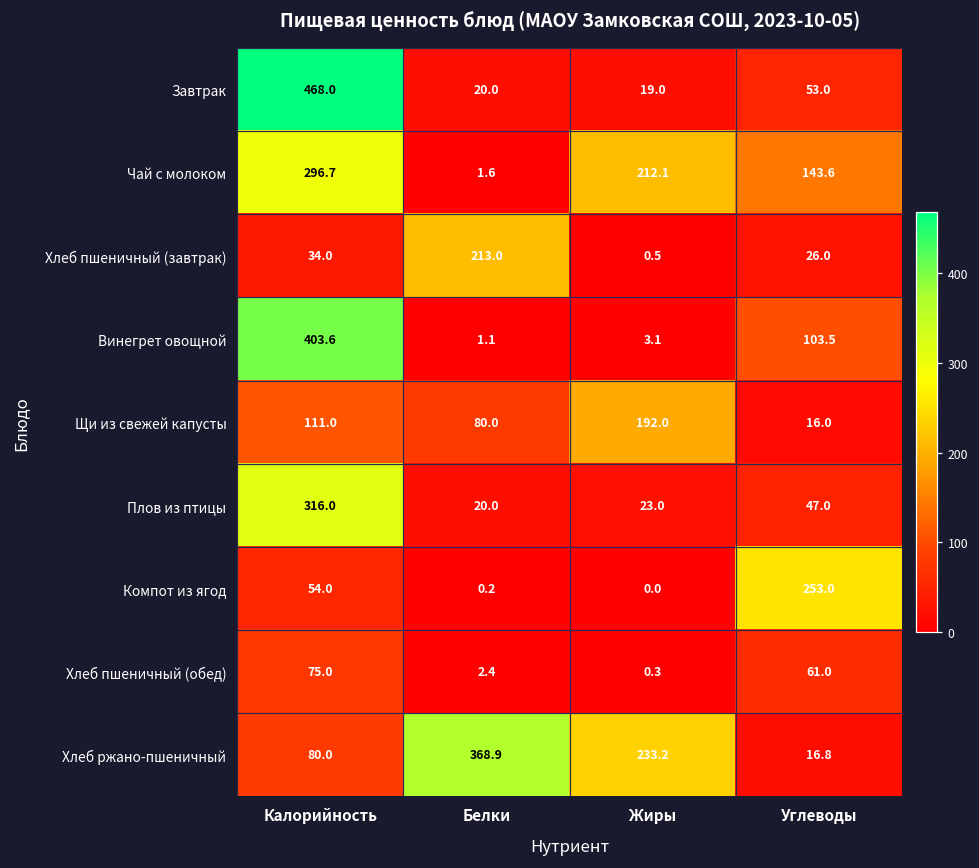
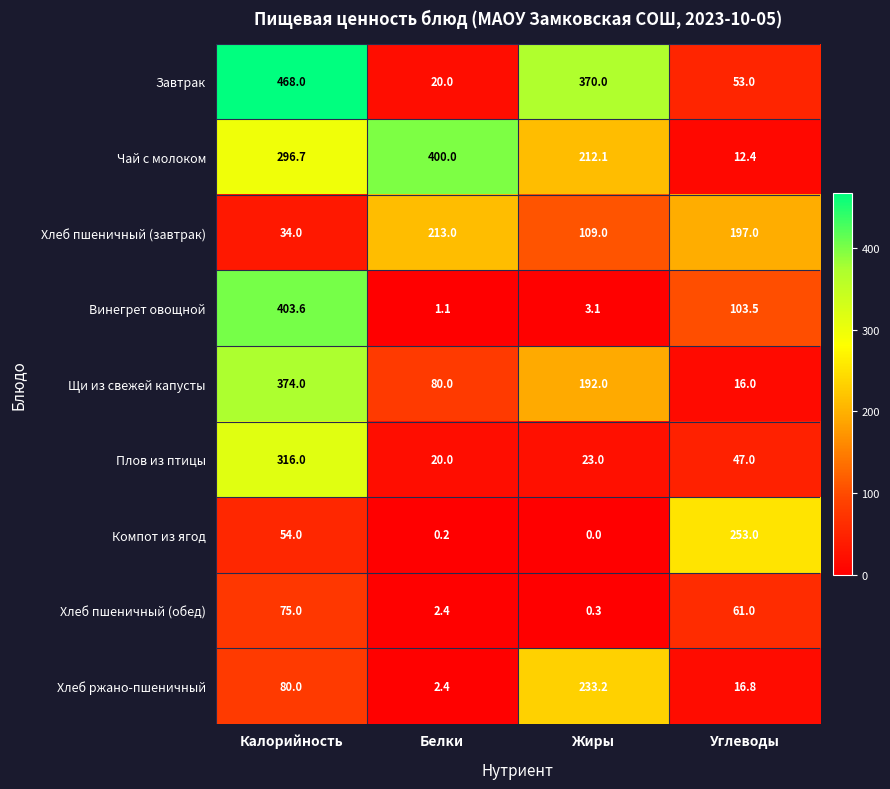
  {
    "Завтрак": {
      "Калорийность": 468.0,
      "Белки": 20.0,
-     "Жиры": 19.0,
+     "Жиры": 370.0,
      "Углеводы": 53.0
    },
    "Чай с молоком": {
      "Калорийность": 296.7,
-     "Белки": 1.6,
+     "Белки": 400.0,
      "Жиры": 212.1,
-     "Углеводы": 143.6
+     "Углеводы": 12.4
    },
    "Хлеб пшеничный (завтрак)": {
      "Калорийность": 34.0,
      "Белки": 213.0,
-     "Жиры": 0.5,
-     "Углеводы": 26.0
+     "Жиры": 109.0,
+     "Углеводы": 197.0
    },
    "Винегрет овощной": {
      "Калорийность": 403.6,
      "Белки": 1.1,
      "Жиры": 3.1,
      "Углеводы": 103.5
    },
    "Щи из свежей капусты": {
-     "Калорийность": 111.0,
+     "Калорийность": 374.0,
      "Белки": 80.0,
      "Жиры": 192.0,
      "Углеводы": 16.0
    },
    "Плов из птицы": {
      "Калорийность": 316.0,
      "Белки": 20.0,
      "Жиры": 23.0,
      "Углеводы": 47.0
    },
    "Компот из ягод": {
      "Калорийность": 54.0,
      "Белки": 0.2,
      "Жиры": 0.0,
      "Углеводы": 253.0
    },
    "Хлеб пшеничный (обед)": {
      "Калорийность": 75.0,
      "Белки": 2.4,
      "Жиры": 0.3,
      "Углеводы": 61.0
    },
    "Хлеб ржано-пшеничный": {
      "Калорийность": 80.0,
-     "Белки": 368.9,
+     "Белки": 2.4,
      "Жиры": 233.2,
      "Углеводы": 16.8
    }
  }
